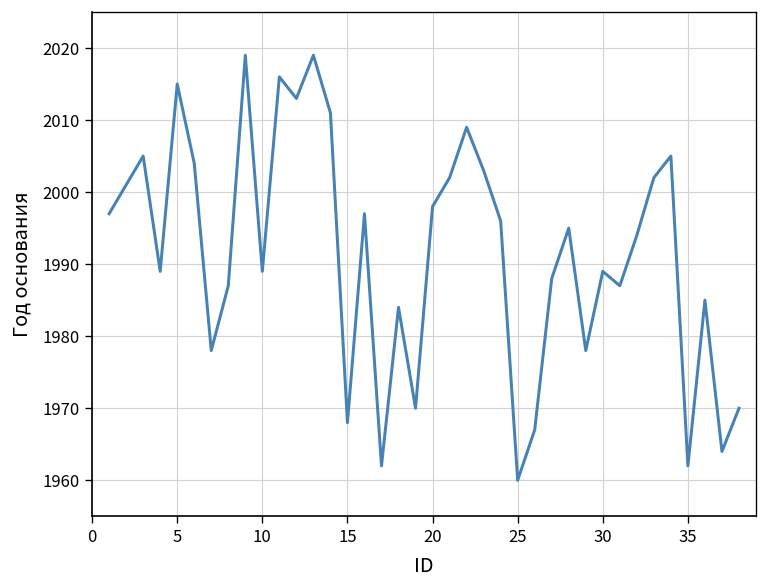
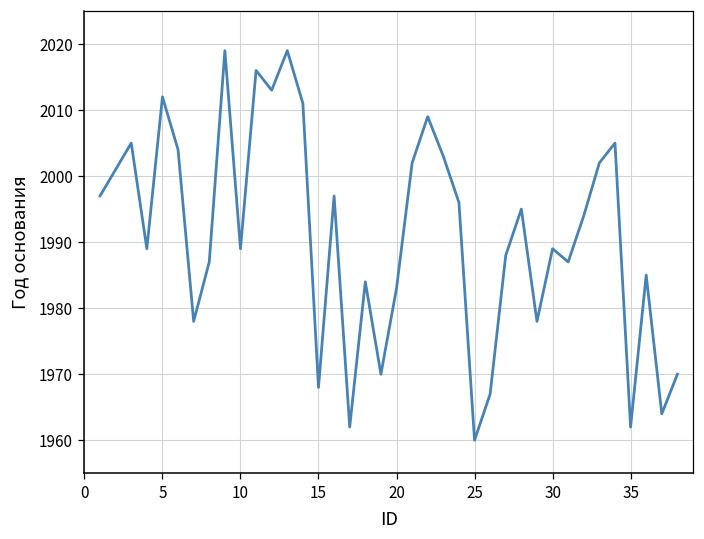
  {
-   "5": 2015,
+   "5": 2012,
    "10": 1989,
    "15": 1968,
-   "20": 1998,
+   "20": 1983,
    "25": 1960,
    "30": 1989,
    "35": 1962
  }
